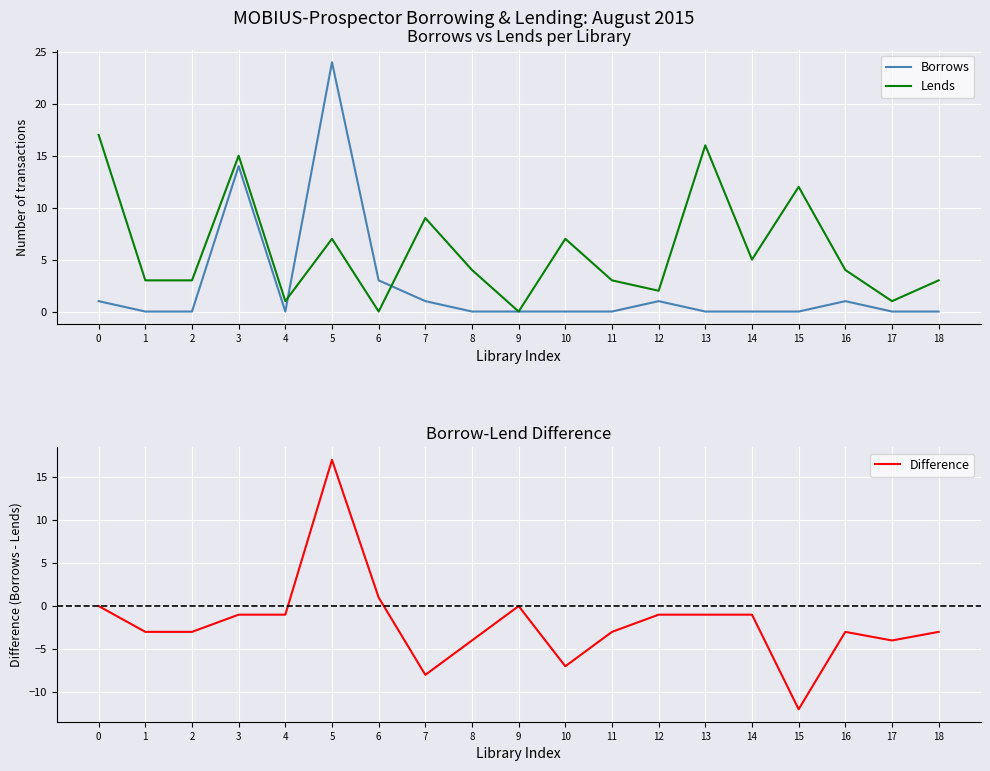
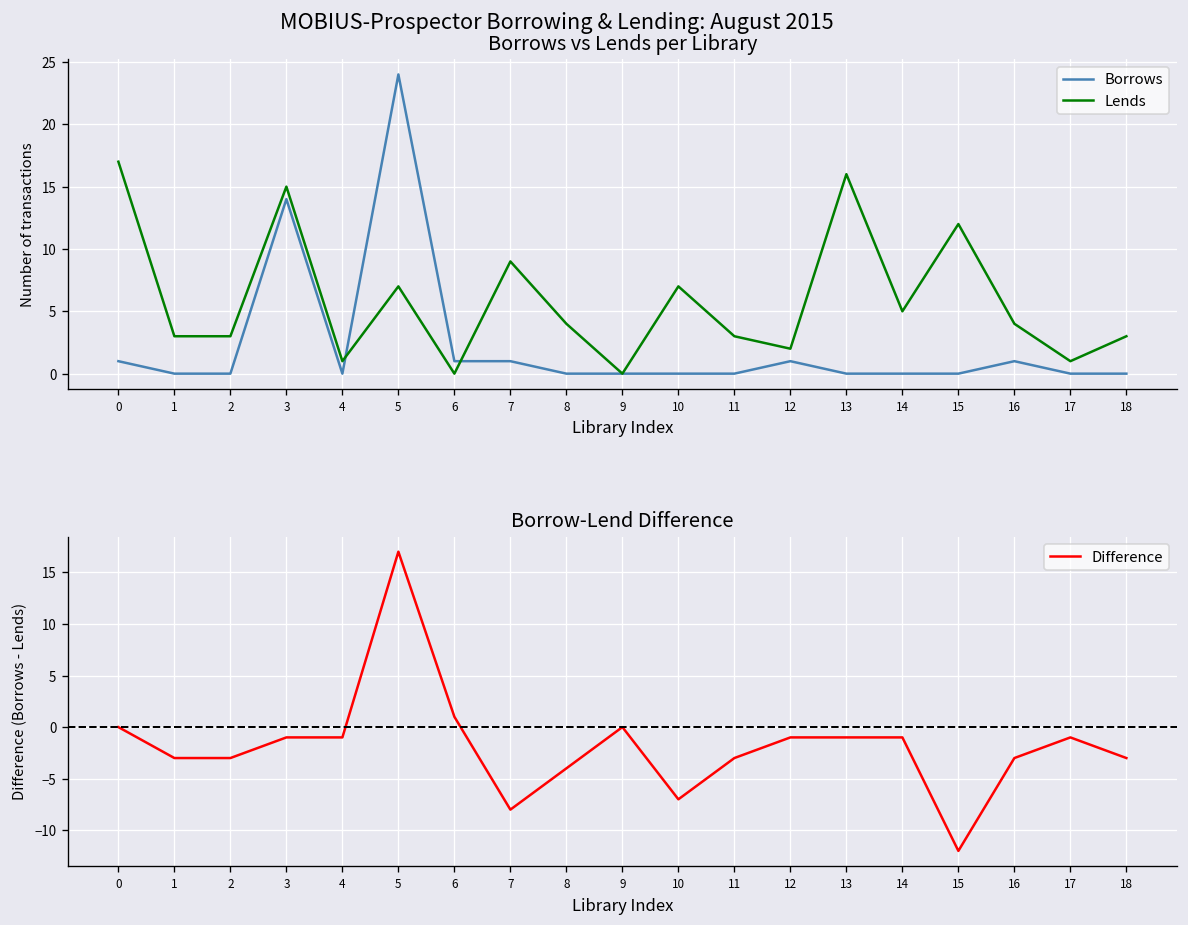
  {
    "Borrows vs Lends per Library": {
      "Borrows": {
        "0": 1,
        "1": 0,
        "2": 0,
        "3": 14,
        "4": 0,
        "5": 24,
-       "6": 3,
+       "6": 1,
        "7": 1,
        "8": 0,
        "10": 0,
        "11": 0,
        "12": 1,
        "13": 0,
        "14": 0,
        "15": 0,
        "16": 1,
        "17": 0,
        "18": 0
      },
      "Lends": {
        "0": 17,
        "1": 3,
        "2": 3,
        "3": 15,
        "4": 1,
        "5": 7,
        "6": 0,
        "7": 9,
        "8": 4,
        "10": 7,
        "11": 3,
        "12": 2,
        "13": 16,
        "14": 5,
        "15": 12,
        "16": 4,
        "17": 1,
        "18": 3
      }
    },
    "Borrow-Lend Difference": {
      "0": 0,
      "1": -3,
      "2": -3,
      "3": -1,
      "4": -1,
      "5": 17,
      "6": 1,
      "7": -8,
      "8": -4,
      "9": 0,
      "10": -7,
      "11": -3,
      "12": -1,
      "13": -1,
      "14": -1,
      "15": -12,
      "16": -3,
-     "17": -4,
+     "17": -1,
      "18": -3
    }
  }
